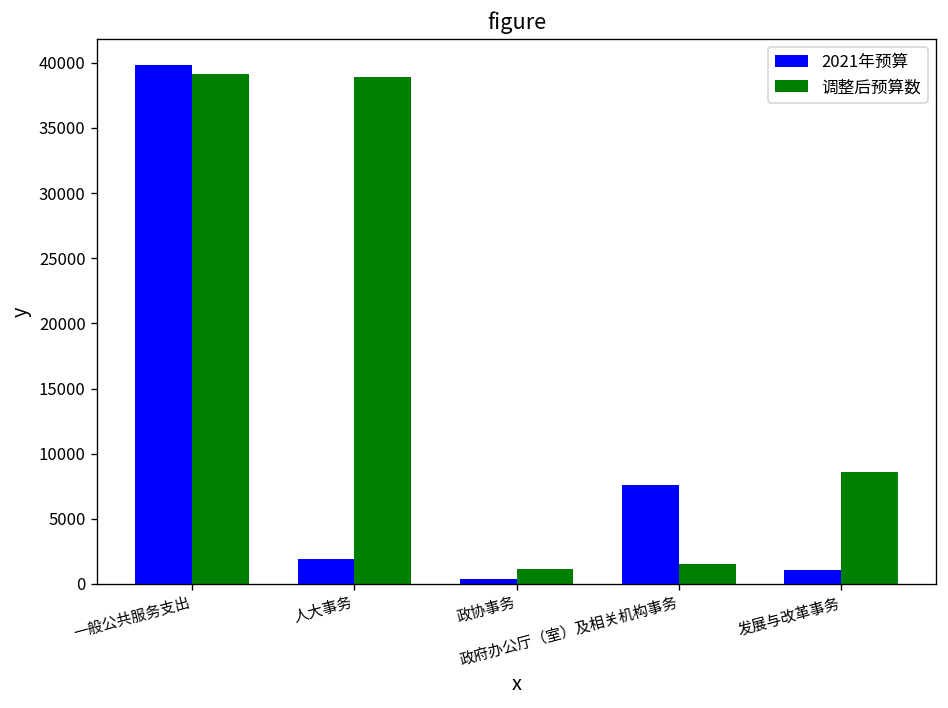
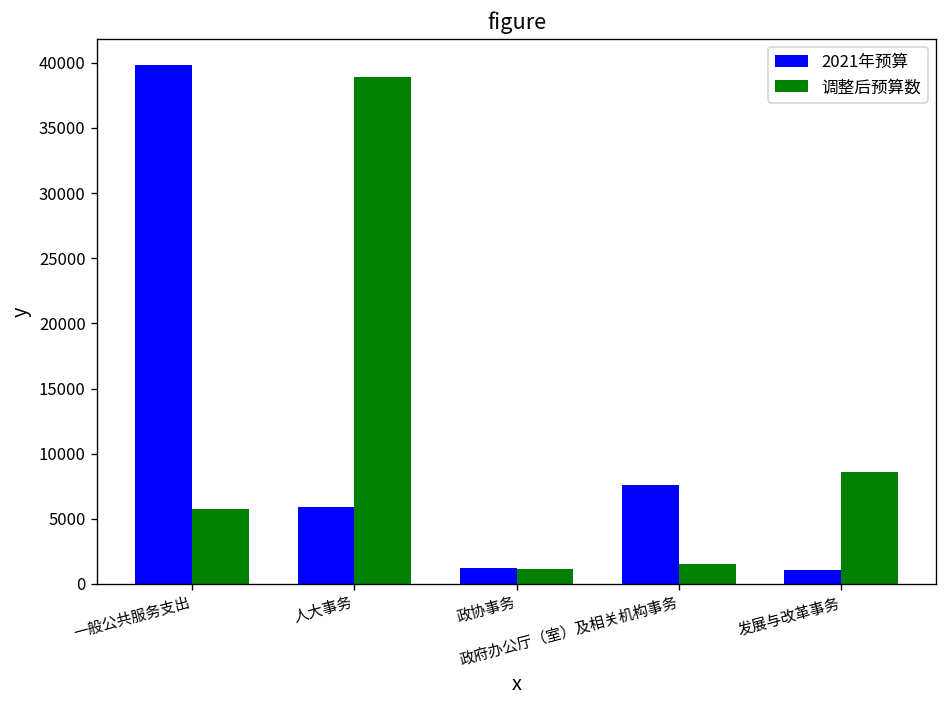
  {
    "2021年预算": {
      "一般公共服务支出": 39900,
-     "人大事务": 1900,
-     "政协事务": 400,
+     "人大事务": 5900,
+     "政协事务": 1200,
      "政府办公厅（室）及相关机构事务": 7600,
      "发展与改革事务": 1000
    },
    "调整后预算数": {
-     "一般公共服务支出": 39100,
+     "一般公共服务支出": 5800,
      "人大事务": 39000,
      "政协事务": 1200,
      "政府办公厅（室）及相关机构事务": 1500,
      "发展与改革事务": 8600
    }
  }
